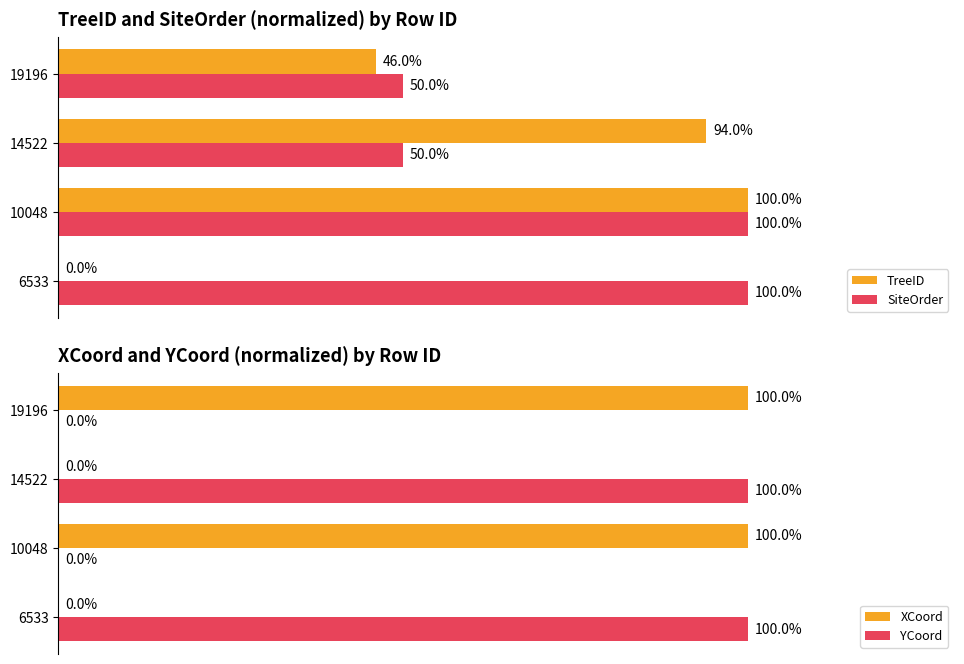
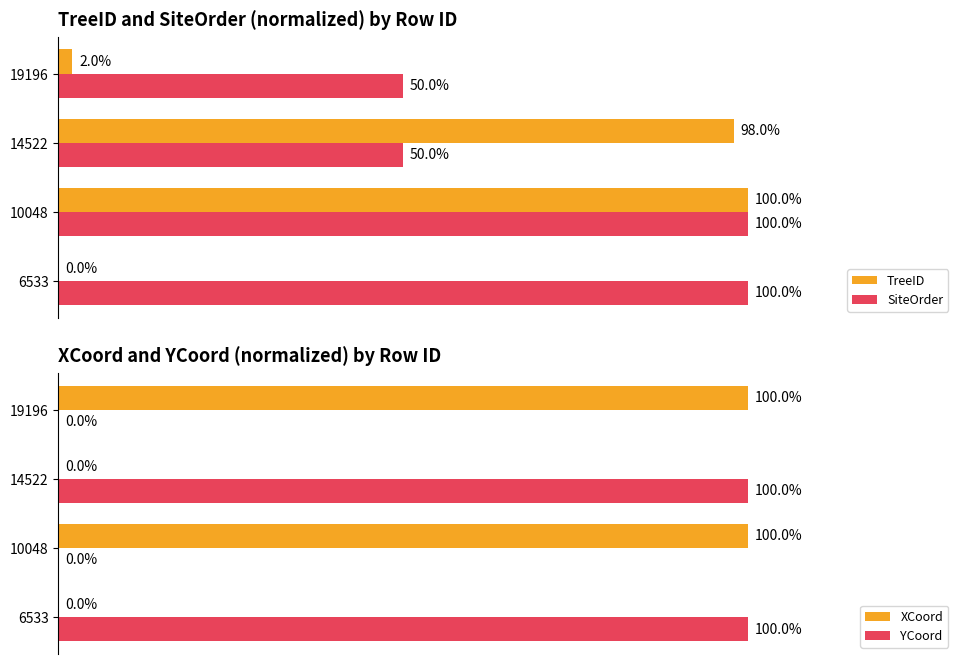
  {
    "TreeID and SiteOrder (normalized) by Row ID": {
      "TreeID": {
-       "19196": "46.0%",
-       "14522": "94.0%",
+       "19196": "2.0%",
+       "14522": "98.0%",
        "10048": "100.0%",
        "6533": "0.0%"
      },
      "SiteOrder": {
        "19196": "50.0%",
        "14522": "50.0%",
        "10048": "100.0%",
        "6533": "100.0%"
      }
    },
    "XCoord and YCoord (normalized) by Row ID": {
      "XCoord": {
        "19196": "100.0%",
        "14522": "0.0%",
        "10048": "100.0%",
        "6533": "0.0%"
      },
      "YCoord": {
        "19196": "0.0%",
        "14522": "100.0%",
        "10048": "0.0%",
        "6533": "100.0%"
      }
    }
  }
